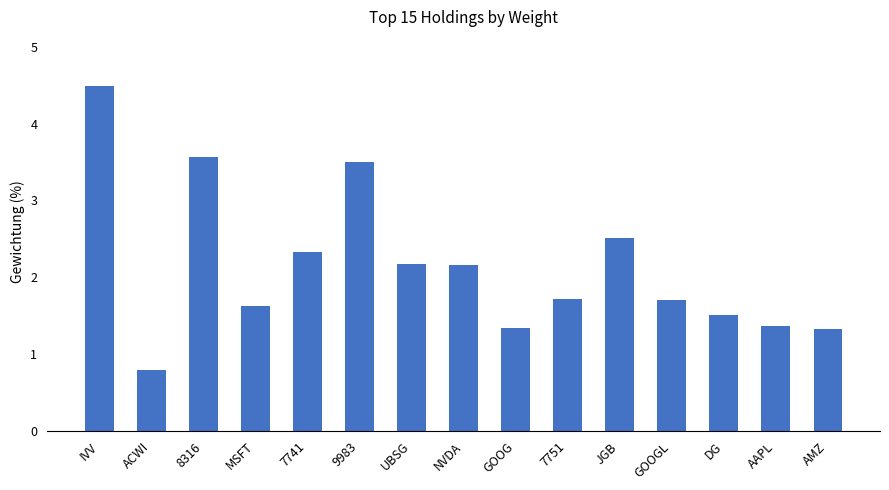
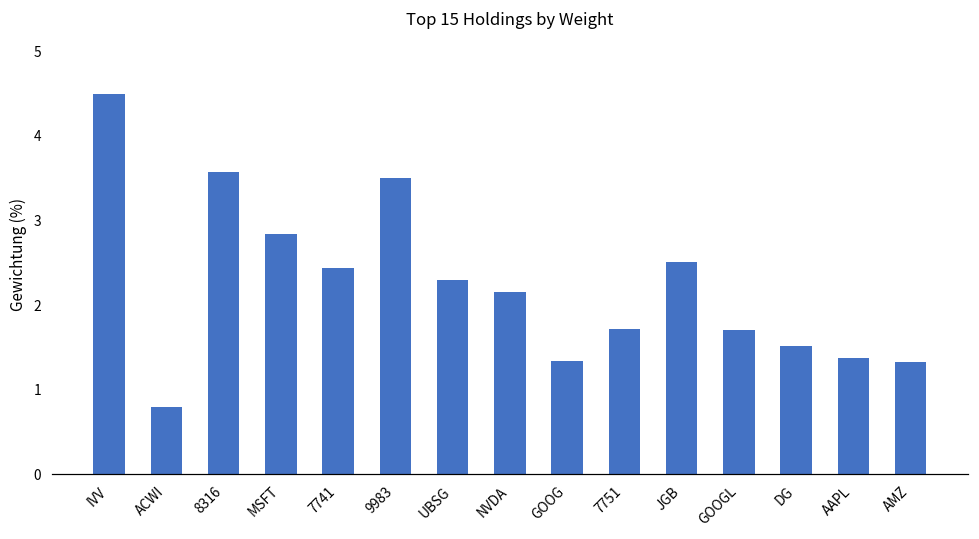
  {
    "IVV": 4.5,
    "ACWI": 0.8,
    "8316": 3.6,
-   "MSFT": 1.6,
-   "7741": 2.3,
+   "MSFT": 2.8,
+   "7741": 2.4,
    "9983": 3.5,
-   "UBSG": 2.2,
+   "UBSG": 2.3,
    "NVDA": 2.2,
    "GOOG": 1.3,
    "7751": 1.7,
    "JGB": 2.5,
    "GOOGL": 1.7,
    "DG": 1.5,
    "AAPL": 1.4,
    "AMZ": 1.3
  }
